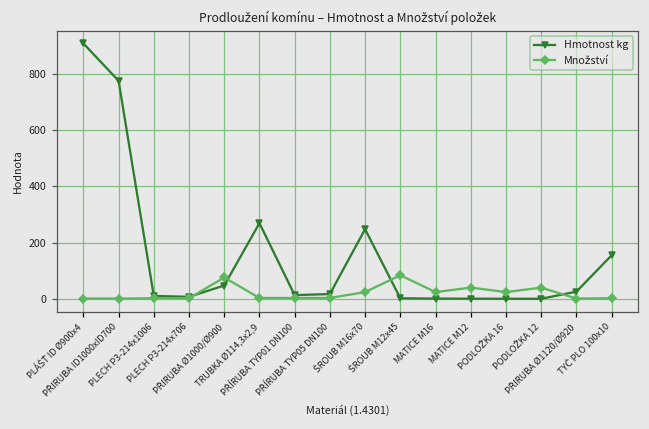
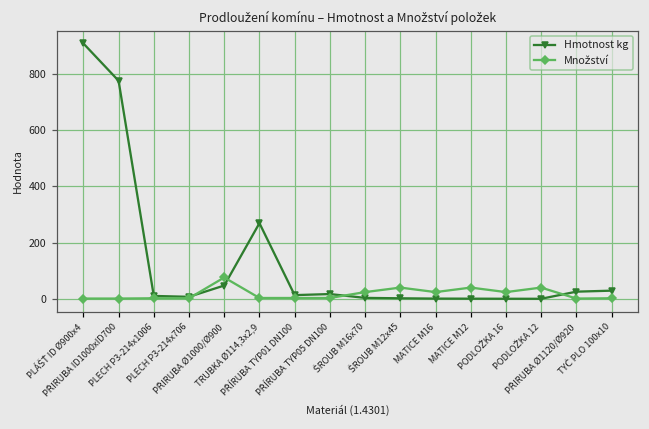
  {
    "Hmotnost kg": {
      "PLÁŠŤ ID Ø900x4": 910,
      "PŘIRUBA ID1000xID700": 780,
      "PŘIRUBA Ø1000/Ø900": 50,
      "TRUBKA Ø114,3x2,9": 270,
      "PŘÍRUBA TYP01 DN100": 10,
      "PŘÍRUBA TYP05 DN100": 20,
-     "ŠROUB M16x70": 250,
+     "ŠROUB M16x70": 0,
      "ŠROUB M12x45": 0,
      "MATICE M16": 0,
      "MATICE M12": 0,
      "PODLOŽKA 16": 0,
      "PODLOŽKA 12": 0,
      "PŘIRUBA Ø1120/Ø920": 30,
-     "TYČ PLO 100x10": 150
+     "TYČ PLO 100x10": 30
    },
    "Množství": {
      "PLÁŠŤ ID Ø900x4": 0,
      "PŘIRUBA ID1000xID700": 0,
      "PŘIRUBA Ø1000/Ø900": 80,
      "TRUBKA Ø114,3x2,9": 0,
      "PŘÍRUBA TYP01 DN100": 0,
      "PŘÍRUBA TYP05 DN100": 0,
      "ŠROUB M16x70": 20,
-     "ŠROUB M12x45": 80,
+     "ŠROUB M12x45": 40,
      "MATICE M16": 20,
      "MATICE M12": 40,
      "PODLOŽKA 16": 20,
      "PODLOŽKA 12": 40,
      "PŘIRUBA Ø1120/Ø920": 0,
      "TYČ PLO 100x10": 0
    }
  }
